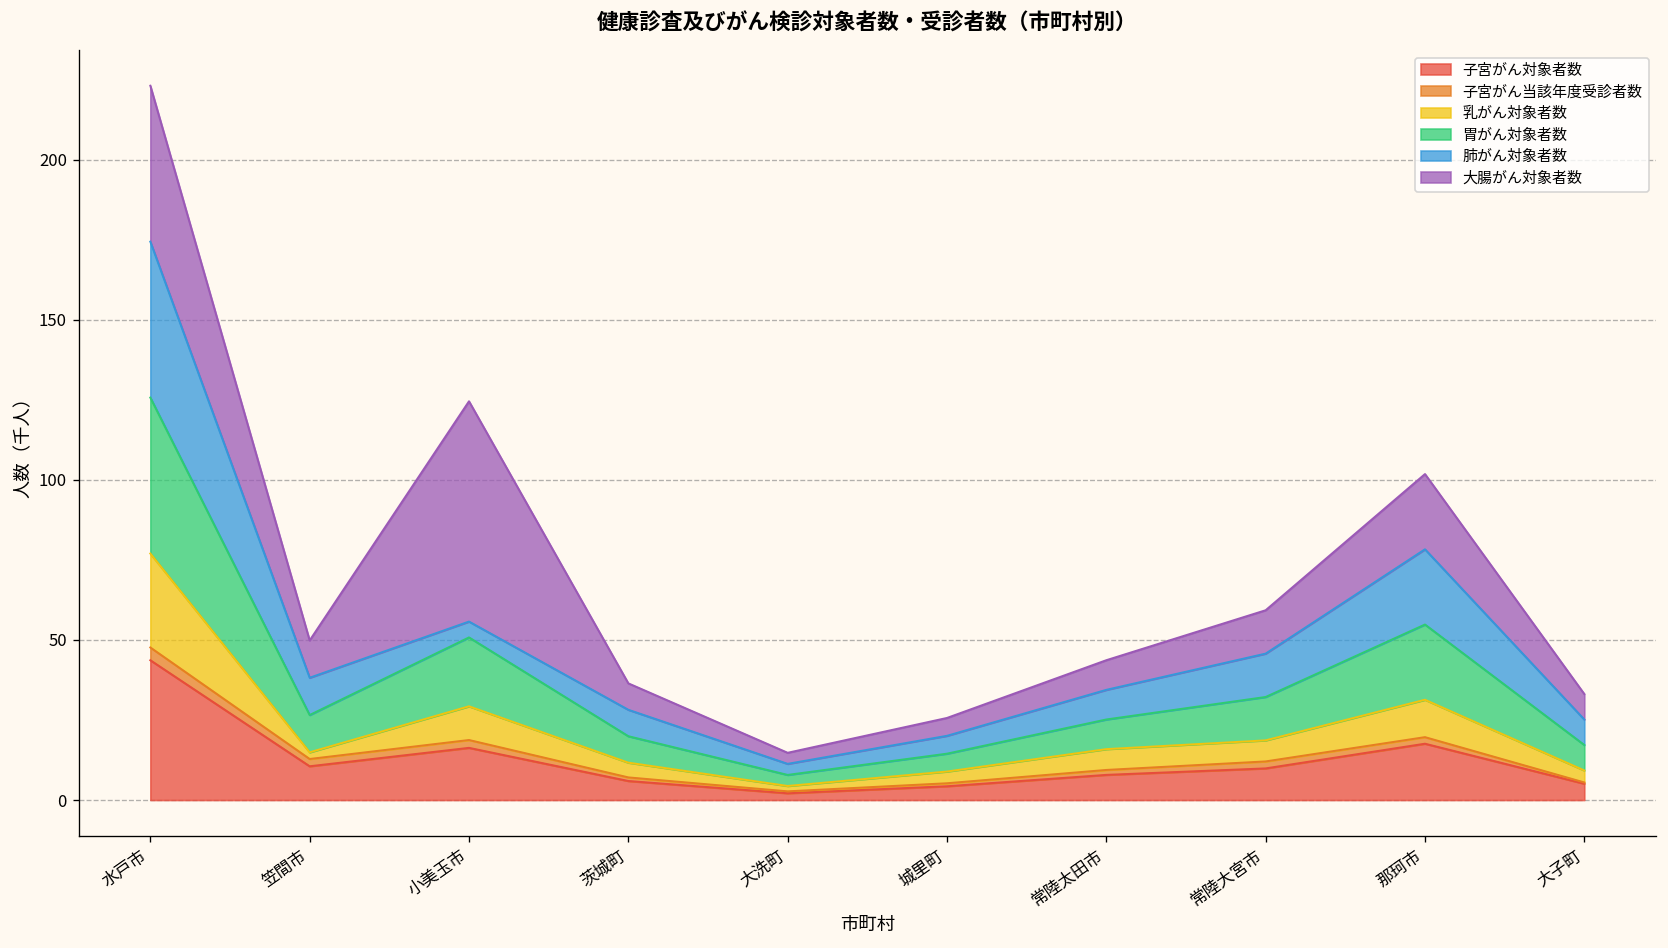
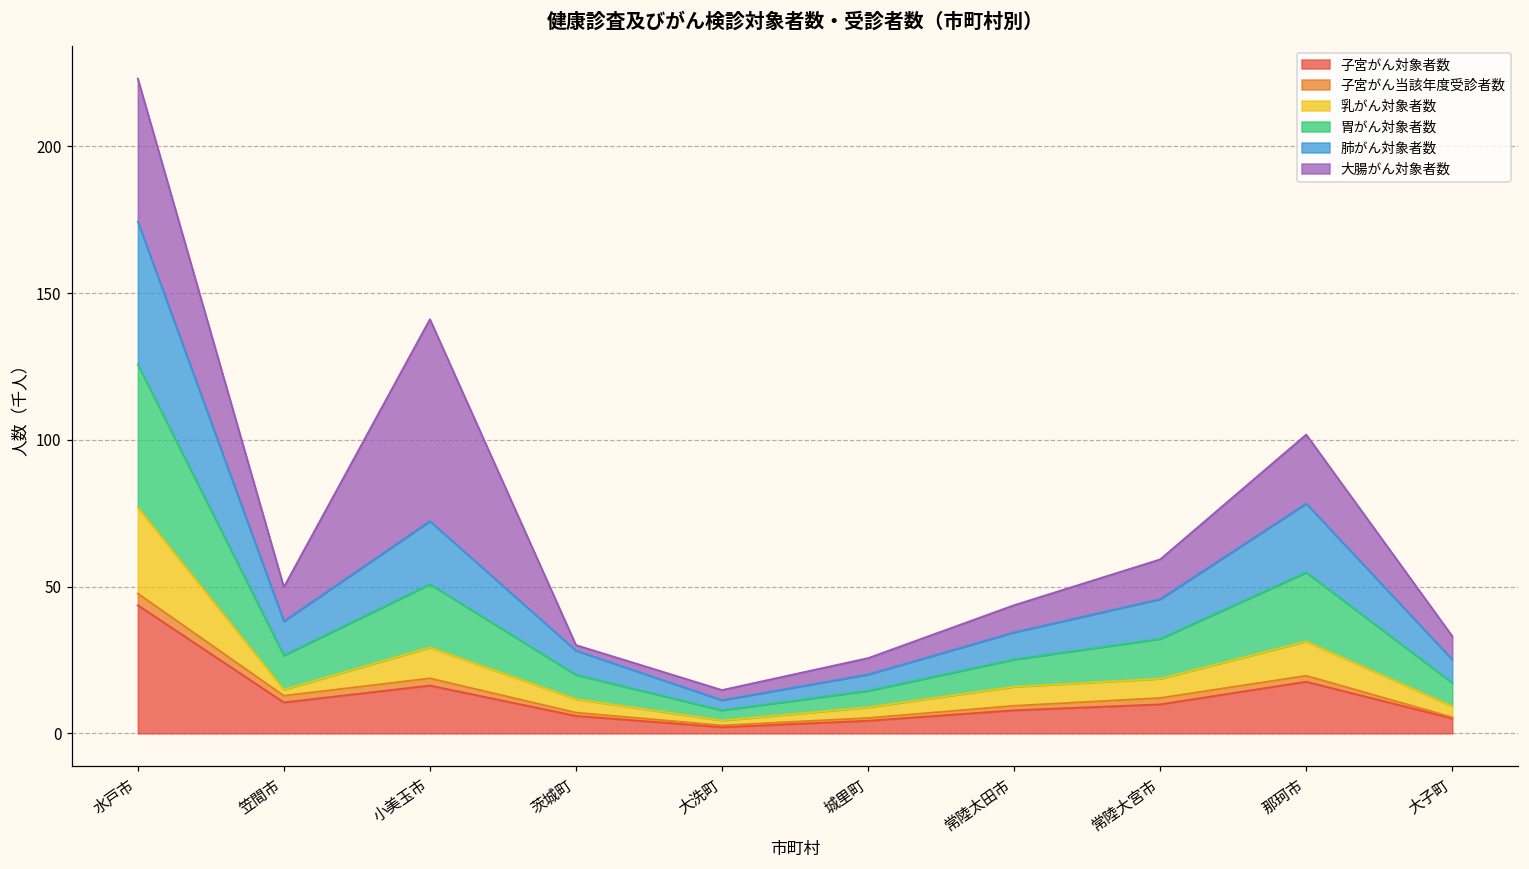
  {
    "乳がん対象者数": {
      "水戸市": 29,
      "笠間市": 2,
      "小美玉市": 11,
      "茨城町": 5,
      "大洗町": 2,
      "城里町": 4,
      "常陸太田市": 7,
      "常陸大宮市": 7,
      "那珂市": 12,
      "大子町": 4
    },
    "胃がん対象者数": {
      "水戸市": 49,
      "笠間市": 12,
      "小美玉市": 22,
      "茨城町": 8,
      "大洗町": 3,
      "城里町": 6,
      "常陸太田市": 9,
      "常陸大宮市": 14,
      "那珂市": 23,
      "大子町": 8
    },
    "肺がん対象者数": {
      "水戸市": 49,
      "笠間市": 12,
-     "小美玉市": 5,
+     "小美玉市": 22,
      "茨城町": 8,
      "大洗町": 3,
      "城里町": 6,
      "常陸太田市": 9,
      "常陸大宮市": 14,
      "那珂市": 23,
      "大子町": 8
    },
    "大腸がん対象者数": {
      "水戸市": 49,
      "笠間市": 12,
      "小美玉市": 69,
-     "茨城町": 8,
+     "茨城町": 2,
      "大洗町": 3,
      "城里町": 6,
      "常陸太田市": 9,
      "常陸大宮市": 14,
      "那珂市": 23,
      "大子町": 8
    }
  }
